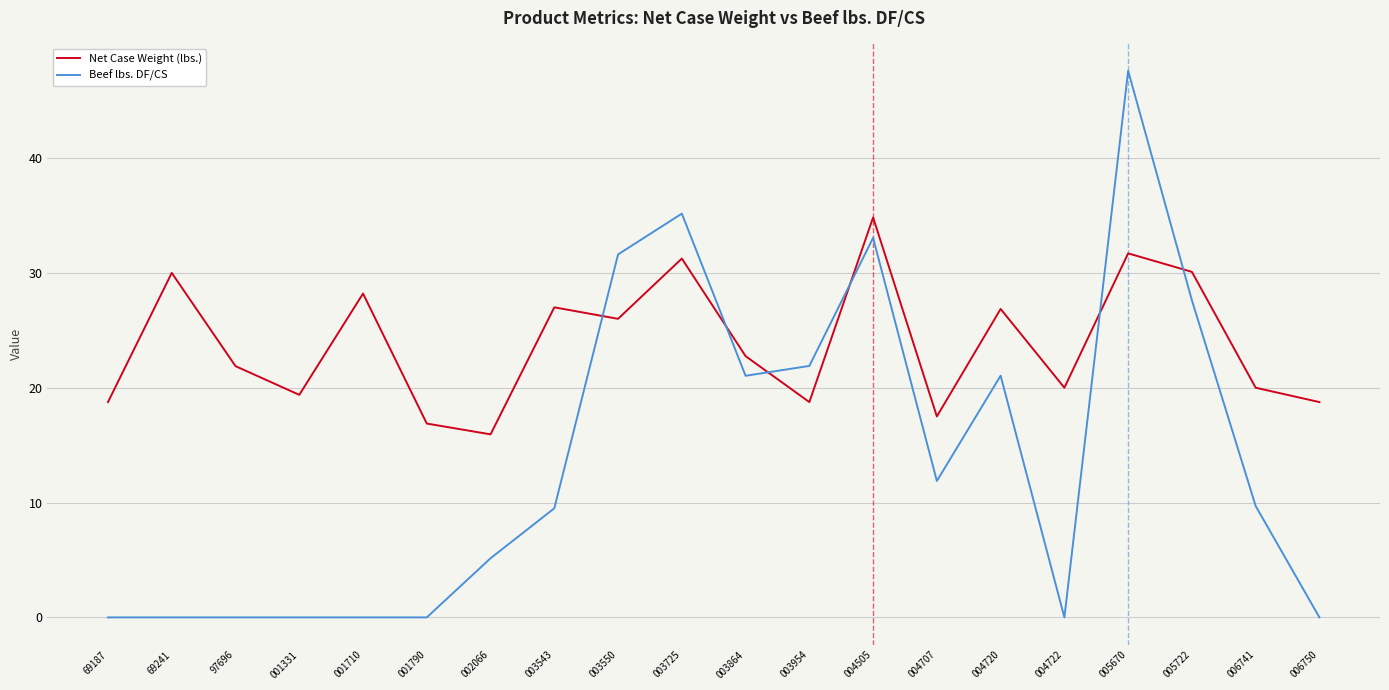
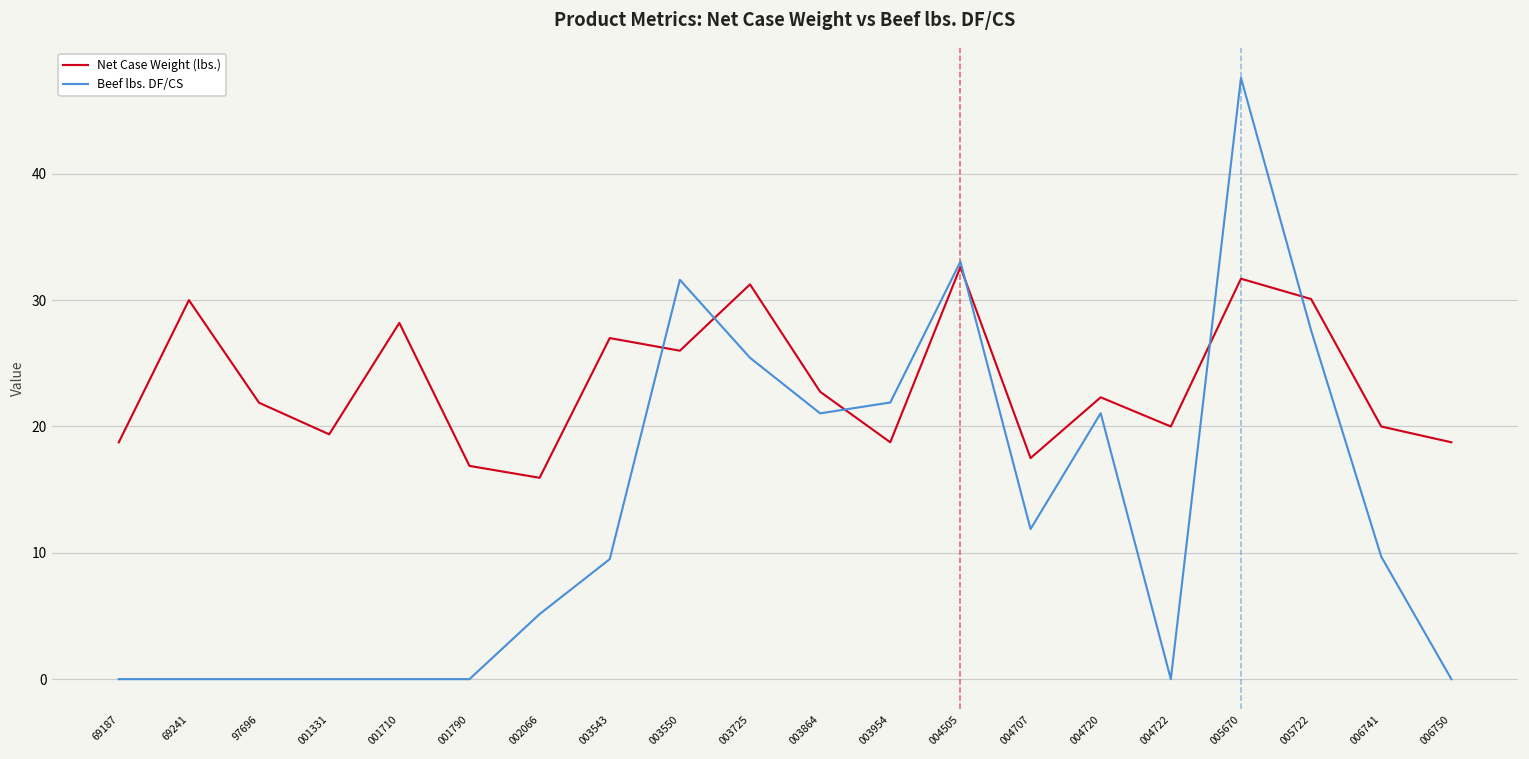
  {
    "Net Case Weight (lbs.)": {
      "69187": 18.8,
      "69241": 30.0,
      "97696": 21.9,
      "001331": 19.4,
      "001710": 28.2,
      "001790": 16.9,
      "002066": 15.9,
      "003543": 27.0,
      "003550": 26.0,
      "003725": 31.3,
      "003864": 22.8,
      "003954": 18.8,
-     "004505": 34.8,
+     "004505": 32.6,
      "004707": 17.5,
-     "004720": 26.9,
+     "004720": 22.3,
      "004722": 20.0,
      "005670": 31.7,
      "005722": 30.1,
      "006741": 20.0,
      "006750": 18.8
    },
    "Beef lbs. DF/CS": {
      "69187": 0.0,
      "69241": 0.0,
      "97696": 0.0,
      "001331": 0.0,
      "001710": 0.0,
      "001790": 0.0,
      "002066": 5.2,
      "003543": 9.5,
      "003550": 31.6,
-     "003725": 35.2,
+     "003725": 25.4,
      "003864": 21.0,
      "003954": 21.9,
      "004505": 33.1,
      "004707": 11.9,
      "004720": 21.1,
      "004722": 0.0,
      "005670": 47.6,
      "005722": 27.6,
      "006741": 9.7,
      "006750": 0.0
    }
  }
